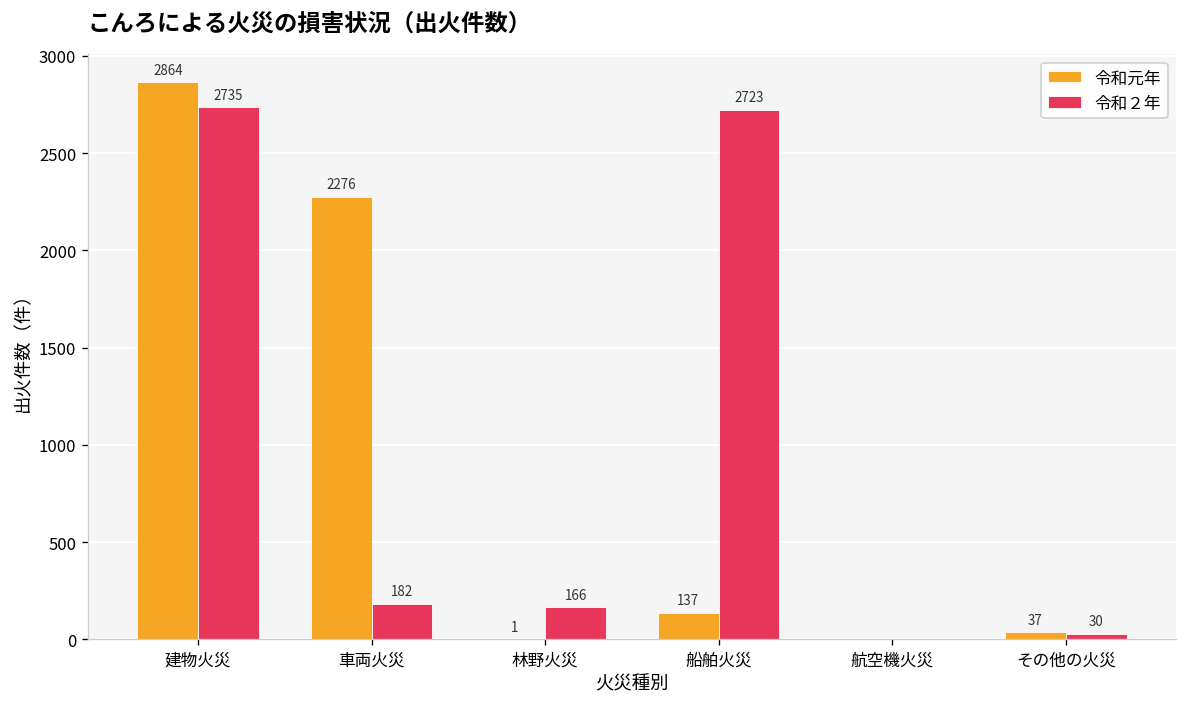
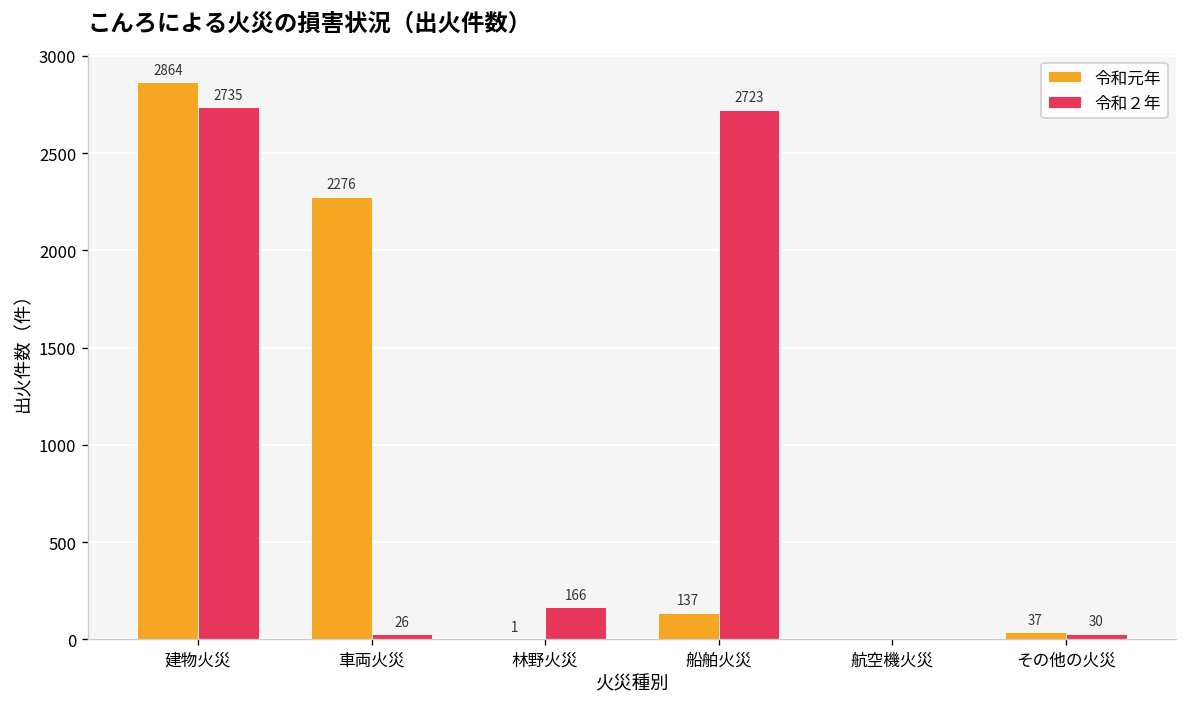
  {
    "令和元年": {
      "建物火災": 2864,
      "車両火災": 2276,
      "林野火災": 1,
      "船舶火災": 137,
      "その他の火災": 37
    },
    "令和２年": {
      "建物火災": 2735,
-     "車両火災": 182,
+     "車両火災": 26,
      "林野火災": 166,
      "船舶火災": 2723,
      "その他の火災": 30
    }
  }
